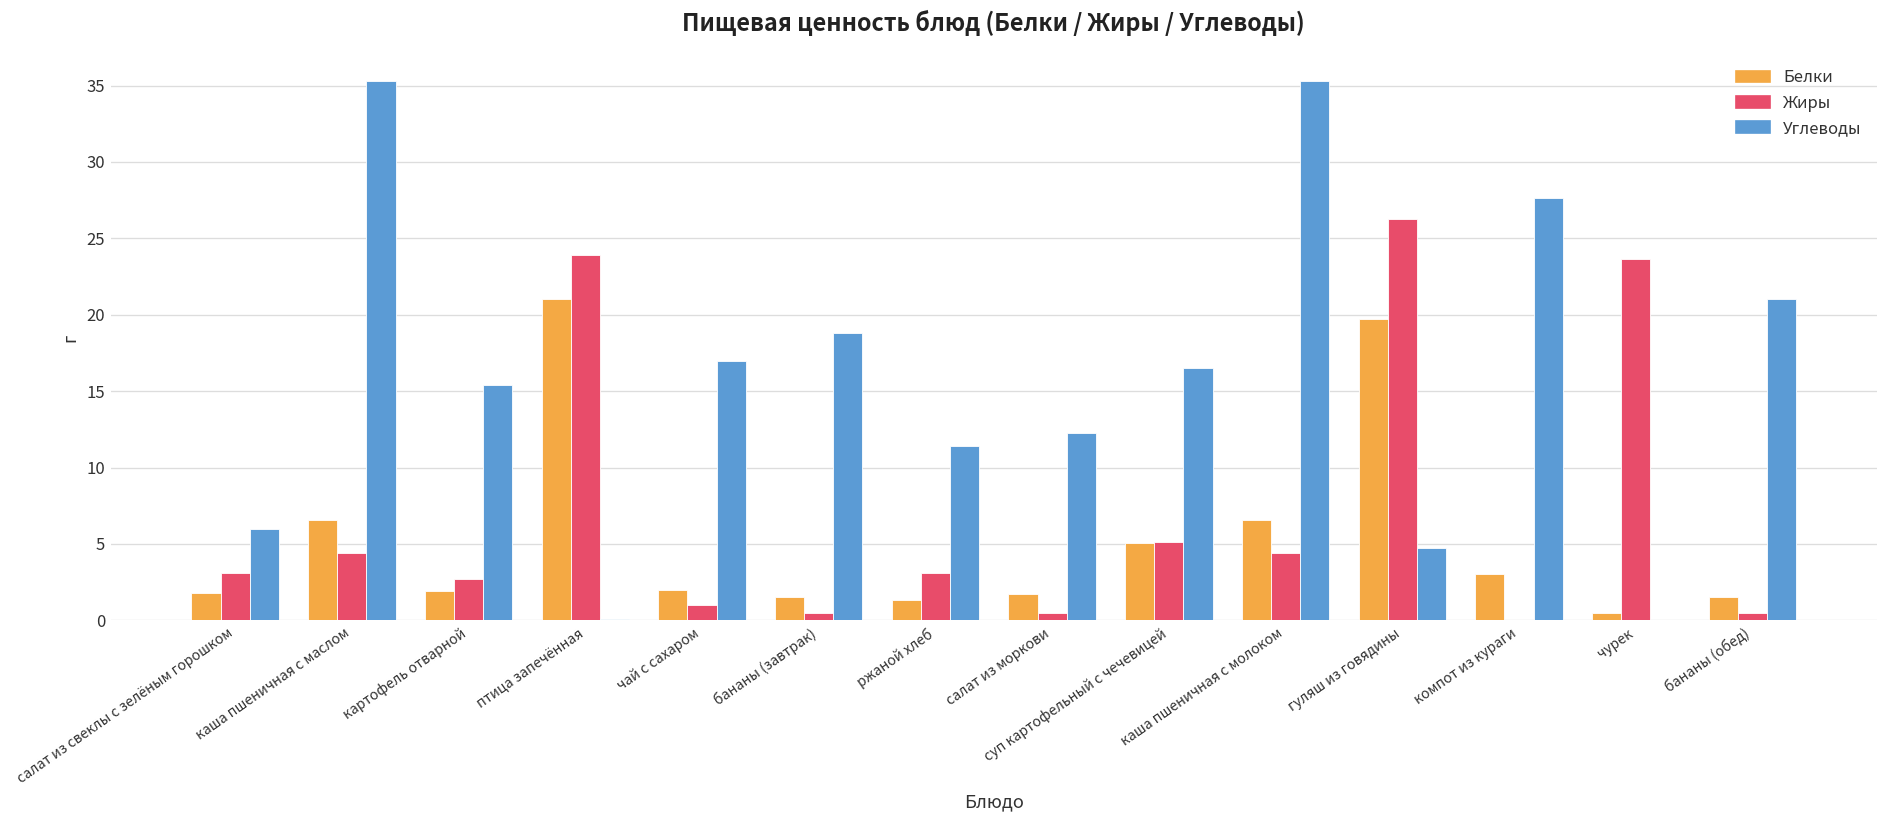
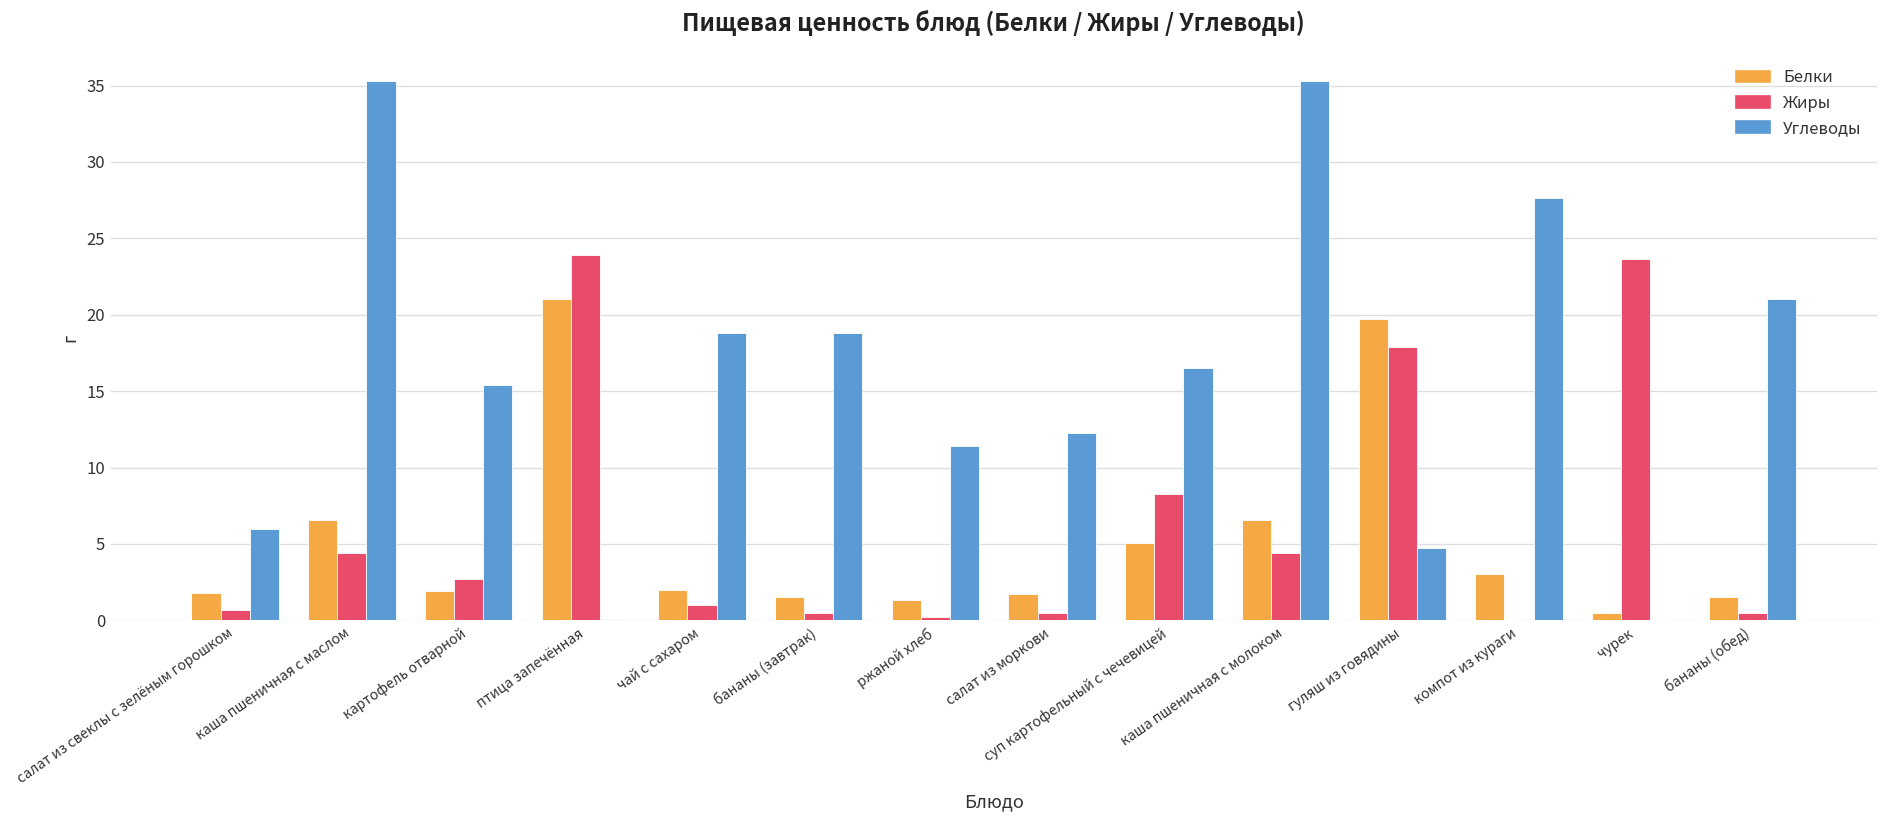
  {
    "Белки": {
      "салат из свеклы с зелёным горошком": 1.8,
      "каша пшеничная с маслом": 6.6,
      "картофель отварной": 1.9,
      "птица запечённая": 21.0,
      "чай с сахаром": 2.0,
      "бананы (завтрак)": 1.5,
      "ржаной хлеб": 1.3,
      "салат из моркови": 1.7,
      "суп картофельный с чечевицей": 5.1,
      "каша пшеничная с молоком": 6.6,
      "гуляш из говядины": 19.7,
      "компот из кураги": 3.1,
      "чурек": 0.5,
      "бананы (обед)": 1.5
    },
    "Жиры": {
-     "салат из свеклы с зелёным горошком": 3.1,
+     "салат из свеклы с зелёным горошком": 0.7,
      "каша пшеничная с маслом": 4.4,
      "картофель отварной": 2.7,
      "птица запечённая": 23.9,
      "чай с сахаром": 1.0,
      "бананы (завтрак)": 0.5,
-     "ржаной хлеб": 3.1,
+     "ржаной хлеб": 0.2,
      "салат из моркови": 0.5,
-     "суп картофельный с чечевицей": 5.1,
+     "суп картофельный с чечевицей": 8.3,
      "каша пшеничная с молоком": 4.4,
-     "гуляш из говядины": 26.2,
+     "гуляш из говядины": 17.9,
      "чурек": 23.7,
      "бананы (обед)": 0.5
    },
    "Углеводы": {
      "салат из свеклы с зелёным горошком": 6.0,
      "каша пшеничная с маслом": 35.3,
      "картофель отварной": 15.4,
-     "чай с сахаром": 17.0,
+     "чай с сахаром": 18.8,
      "бананы (завтрак)": 18.8,
      "ржаной хлеб": 11.4,
      "салат из моркови": 12.3,
      "суп картофельный с чечевицей": 16.5,
      "каша пшеничная с молоком": 35.3,
      "гуляш из говядины": 4.8,
      "компот из кураги": 27.7,
      "чурек": 0.0,
      "бананы (обед)": 21.0
    }
  }
